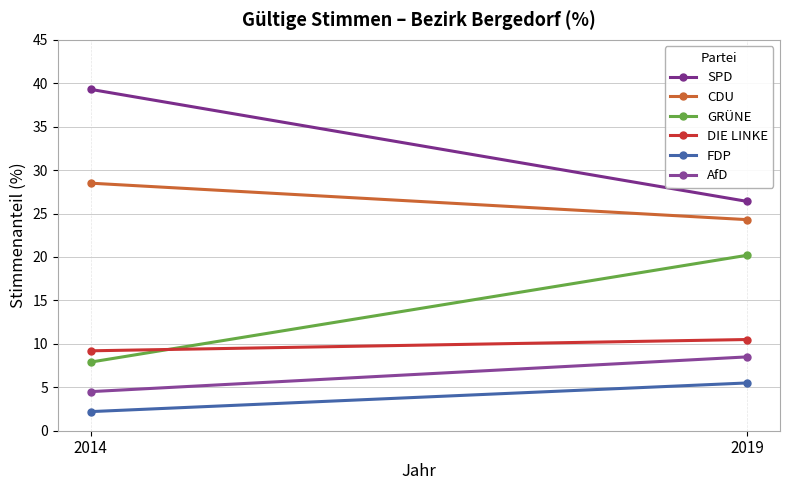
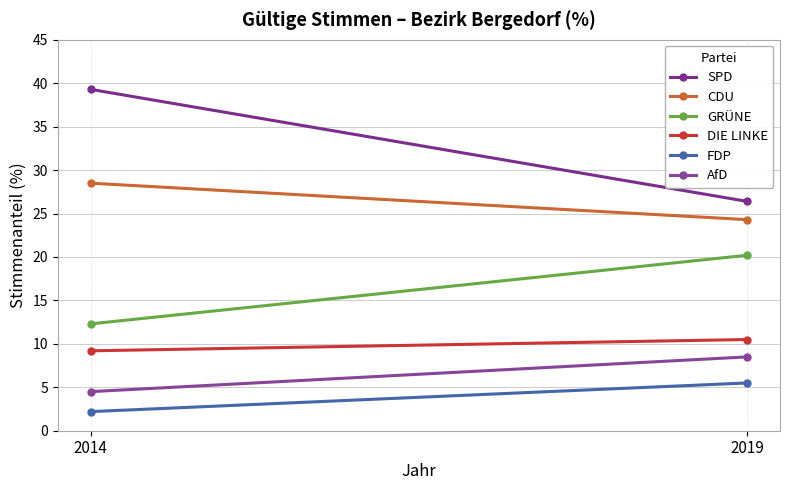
  {
    "GRÜNE": {
-     "2014": 8,
+     "2014": 12,
      "2019": 20
    },
    "FDP": {
      "2014": 2,
      "2019": 6
    }
  }
